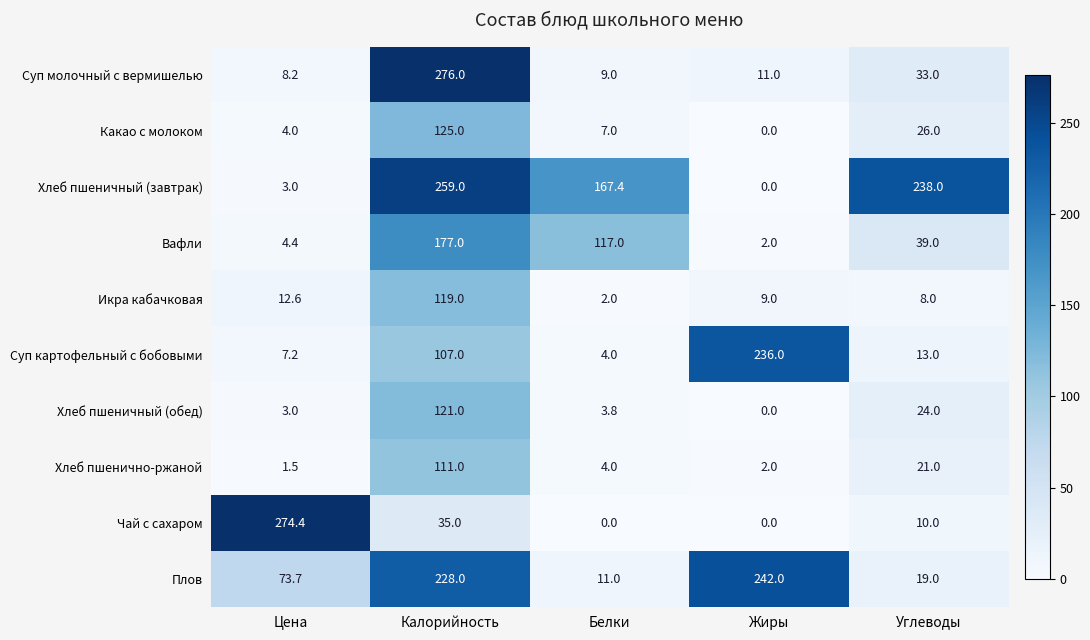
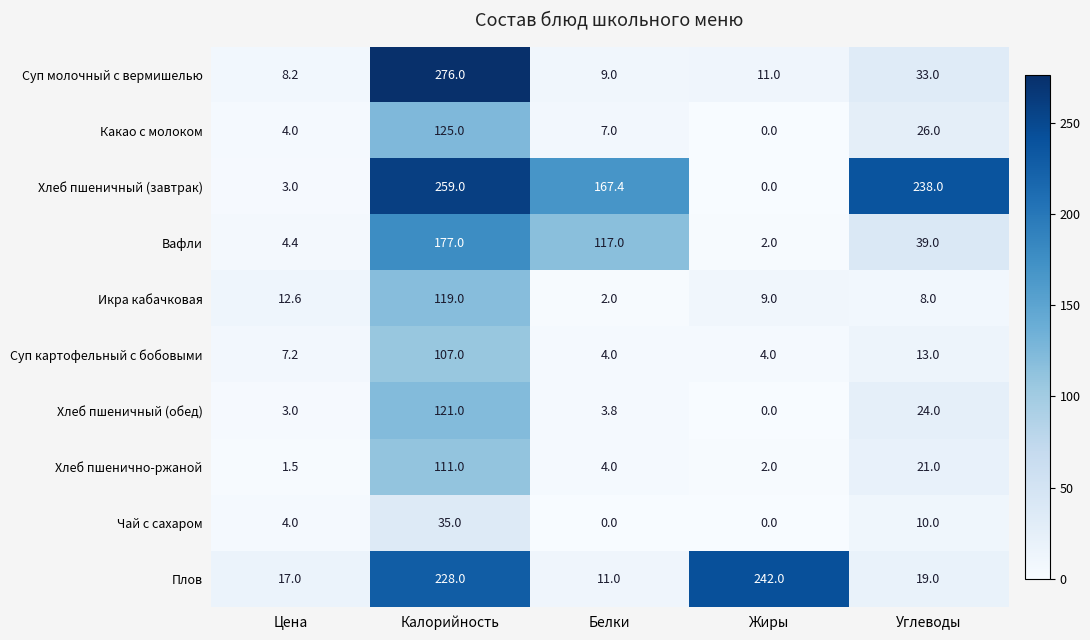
  {
    "Суп молочный с вермишелью": {
      "Цена": 8.2,
      "Калорийность": 276.0,
      "Белки": 9.0,
      "Жиры": 11.0,
      "Углеводы": 33.0
    },
    "Какао с молоком": {
      "Цена": 4.0,
      "Калорийность": 125.0,
      "Белки": 7.0,
      "Жиры": 0.0,
      "Углеводы": 26.0
    },
    "Хлеб пшеничный (завтрак)": {
      "Цена": 3.0,
      "Калорийность": 259.0,
      "Белки": 167.4,
      "Жиры": 0.0,
      "Углеводы": 238.0
    },
    "Вафли": {
      "Цена": 4.4,
      "Калорийность": 177.0,
      "Белки": 117.0,
      "Жиры": 2.0,
      "Углеводы": 39.0
    },
    "Икра кабачковая": {
      "Цена": 12.6,
      "Калорийность": 119.0,
      "Белки": 2.0,
      "Жиры": 9.0,
      "Углеводы": 8.0
    },
    "Суп картофельный с бобовыми": {
      "Цена": 7.2,
      "Калорийность": 107.0,
      "Белки": 4.0,
-     "Жиры": 236.0,
+     "Жиры": 4.0,
      "Углеводы": 13.0
    },
    "Хлеб пшеничный (обед)": {
      "Цена": 3.0,
      "Калорийность": 121.0,
      "Белки": 3.8,
      "Жиры": 0.0,
      "Углеводы": 24.0
    },
    "Хлеб пшенично-ржаной": {
      "Цена": 1.5,
      "Калорийность": 111.0,
      "Белки": 4.0,
      "Жиры": 2.0,
      "Углеводы": 21.0
    },
    "Чай с сахаром": {
-     "Цена": 274.4,
+     "Цена": 4.0,
      "Калорийность": 35.0,
      "Белки": 0.0,
      "Жиры": 0.0,
      "Углеводы": 10.0
    },
    "Плов": {
-     "Цена": 73.7,
+     "Цена": 17.0,
      "Калорийность": 228.0,
      "Белки": 11.0,
      "Жиры": 242.0,
      "Углеводы": 19.0
    }
  }
